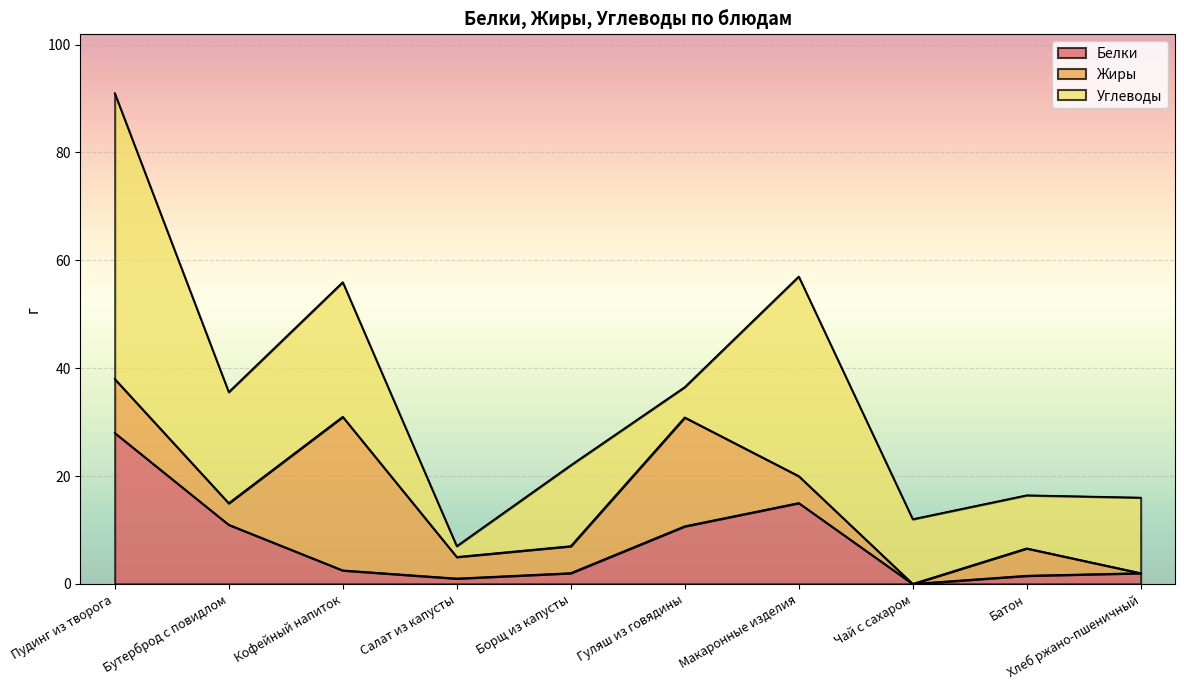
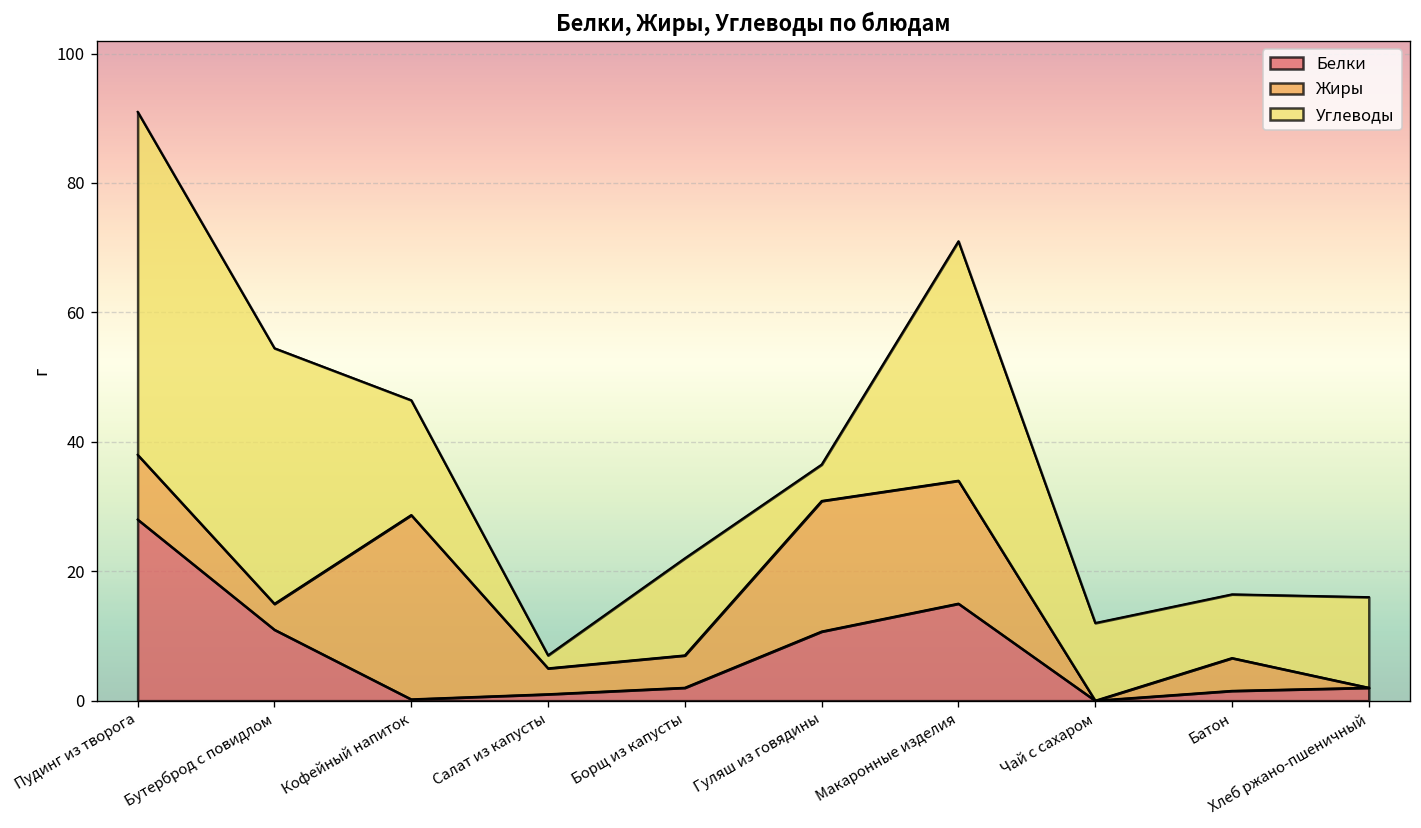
  {
    "Белки": {
      "Пудинг из творога": 28,
      "Бутерброд с повидлом": 11,
-     "Кофейный напиток": 3,
+     "Кофейный напиток": 0,
      "Салат из капусты": 1,
      "Борщ из капусты": 2,
      "Гуляш из говядины": 11,
      "Макаронные изделия": 15,
      "Батон": 2
    },
    "Жиры": {
      "Пудинг из творога": 10,
      "Бутерброд с повидлом": 4,
      "Кофейный напиток": 28,
      "Салат из капусты": 4,
      "Борщ из капусты": 5,
      "Гуляш из говядины": 20,
-     "Макаронные изделия": 5,
+     "Макаронные изделия": 19,
      "Батон": 5
    },
    "Углеводы": {
      "Пудинг из творога": 53,
-     "Бутерброд с повидлом": 21,
-     "Кофейный напиток": 25,
+     "Бутерброд с повидлом": 40,
+     "Кофейный напиток": 18,
      "Салат из капусты": 2,
      "Борщ из капусты": 15,
      "Гуляш из говядины": 6,
      "Макаронные изделия": 37,
      "Чай с сахаром": 12,
      "Батон": 10,
      "Хлеб ржано-пшеничный": 14
    }
  }
